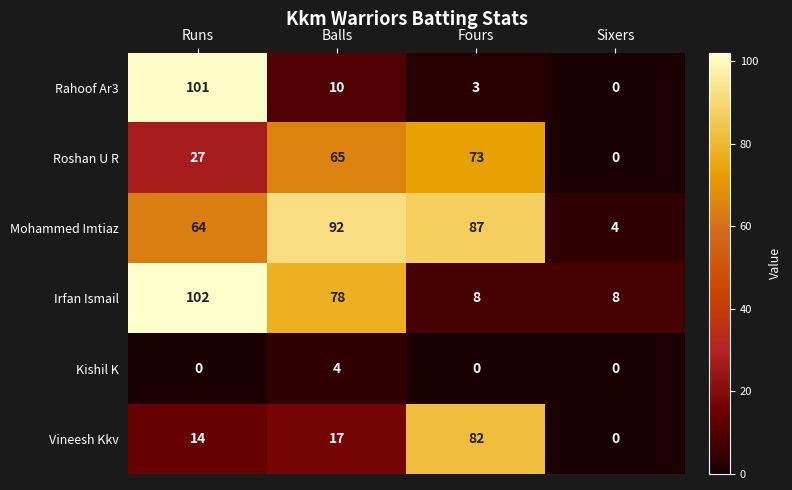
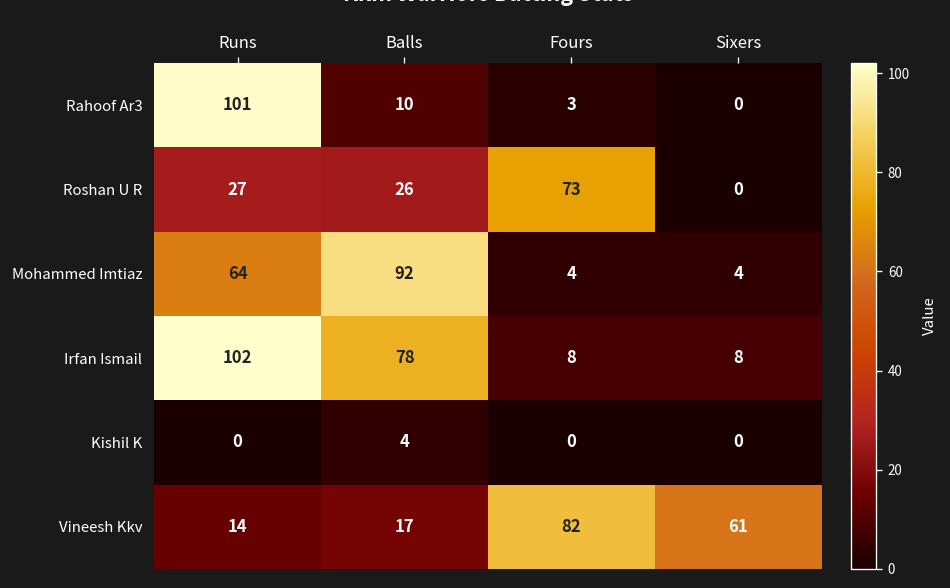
  {
    "Rahoof Ar3": {
      "Runs": 101,
      "Balls": 10,
      "Fours": 3,
      "Sixers": 0
    },
    "Roshan U R": {
      "Runs": 27,
-     "Balls": 65,
+     "Balls": 26,
      "Fours": 73,
      "Sixers": 0
    },
    "Mohammed Imtiaz": {
      "Runs": 64,
      "Balls": 92,
-     "Fours": 87,
+     "Fours": 4,
      "Sixers": 4
    },
    "Irfan Ismail": {
      "Runs": 102,
      "Balls": 78,
      "Fours": 8,
      "Sixers": 8
    },
    "Kishil K": {
      "Runs": 0,
      "Balls": 4,
      "Fours": 0,
      "Sixers": 0
    },
    "Vineesh Kkv": {
      "Runs": 14,
      "Balls": 17,
      "Fours": 82,
-     "Sixers": 0
+     "Sixers": 61
    }
  }
